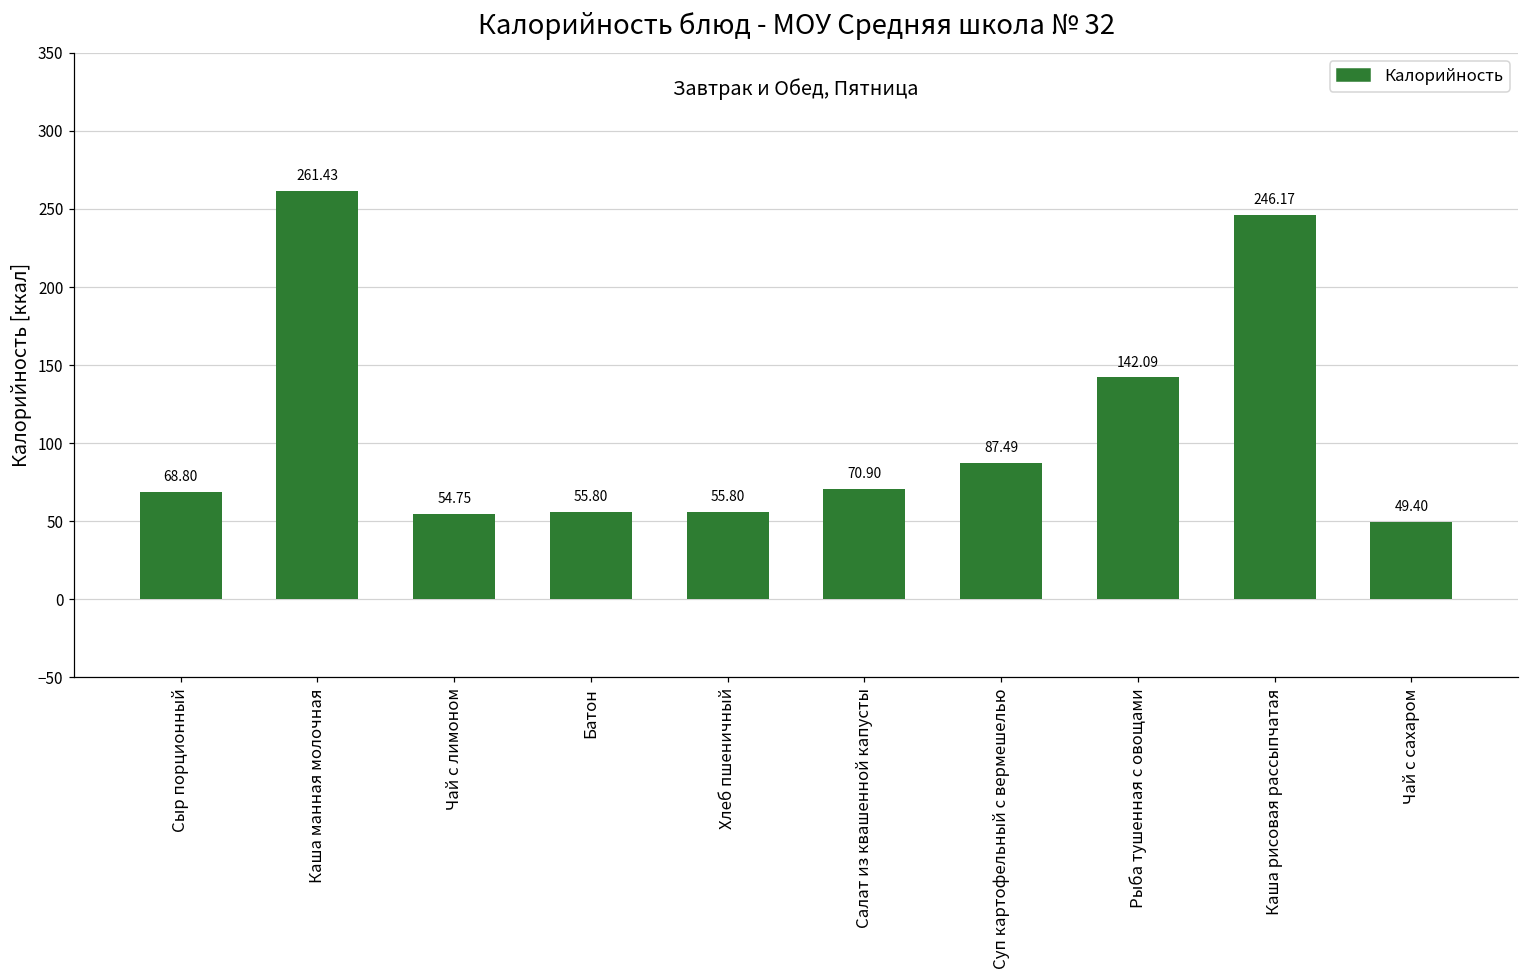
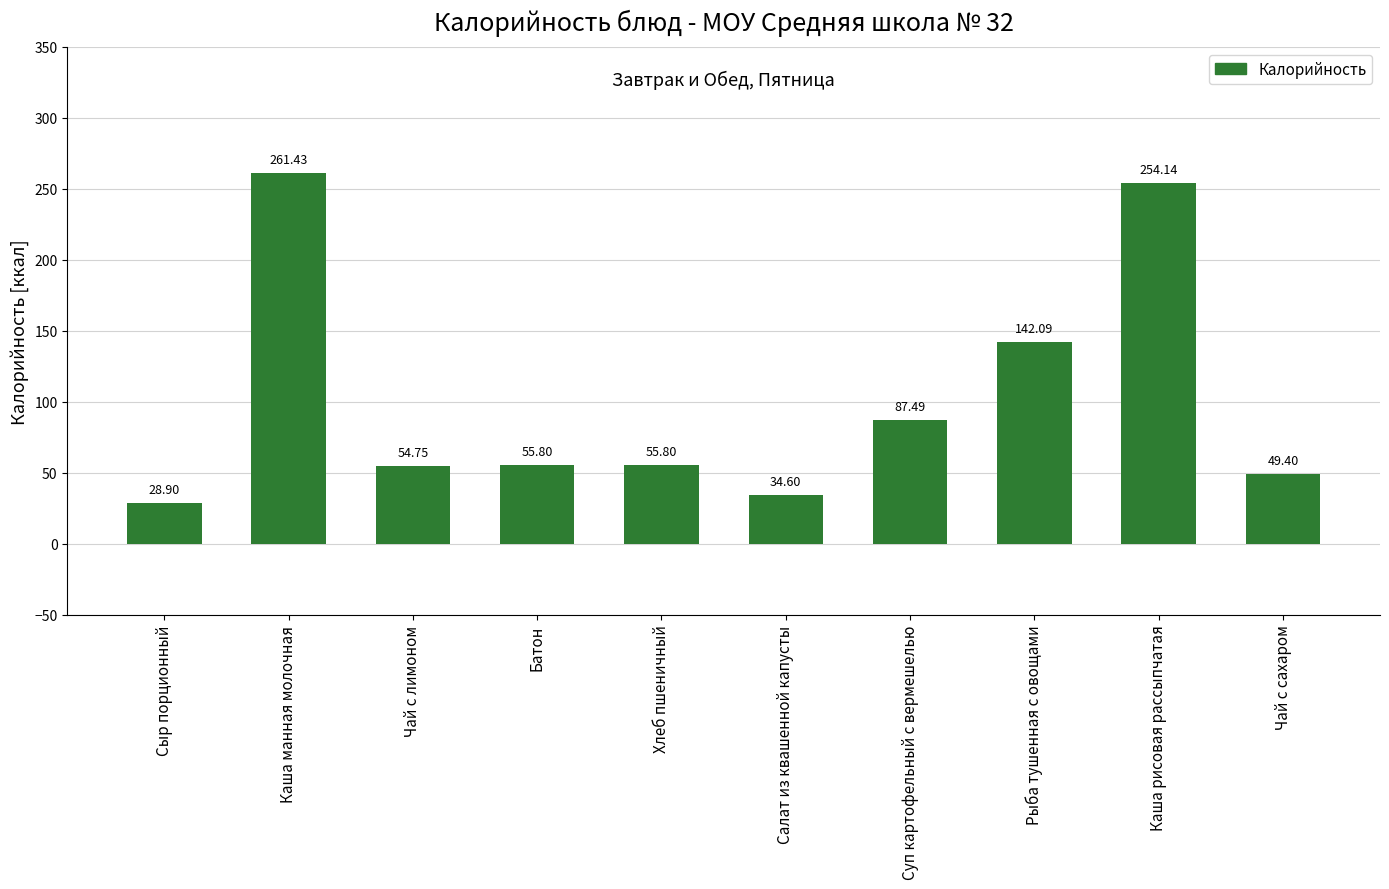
  {
-   "Сыр порционный": 68.80,
+   "Сыр порционный": 28.90,
    "Каша манная молочная": 261.43,
    "Чай с лимоном": 54.75,
    "Батон": 55.80,
    "Хлеб пшеничный": 55.80,
-   "Салат из квашенной капусты": 70.90,
+   "Салат из квашенной капусты": 34.60,
    "Суп картофельный с вермешелью": 87.49,
    "Рыба тушенная с овощами": 142.09,
-   "Каша рисовая рассыпчатая": 246.17,
+   "Каша рисовая рассыпчатая": 254.14,
    "Чай с сахаром": 49.40
  }
